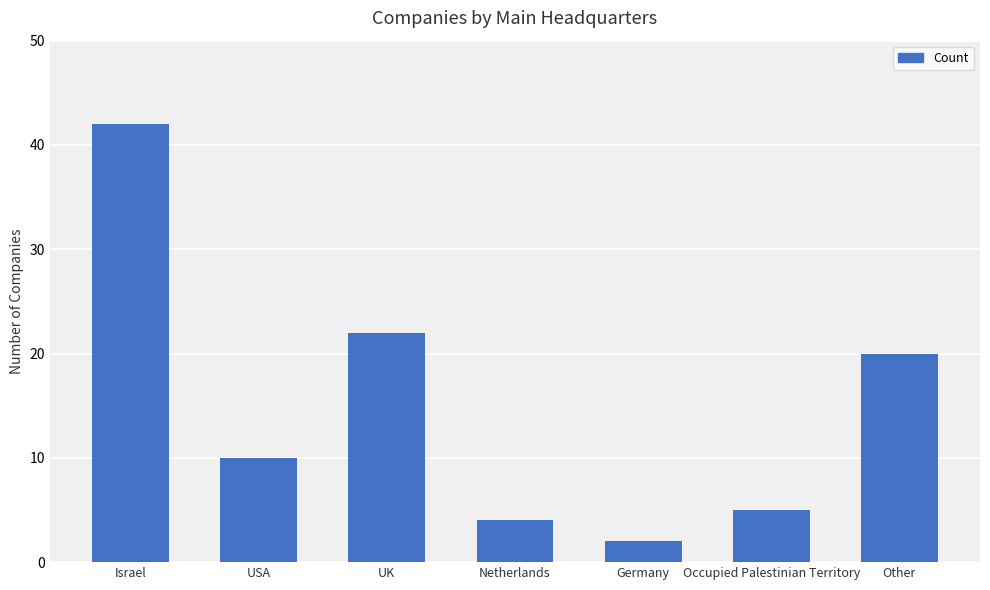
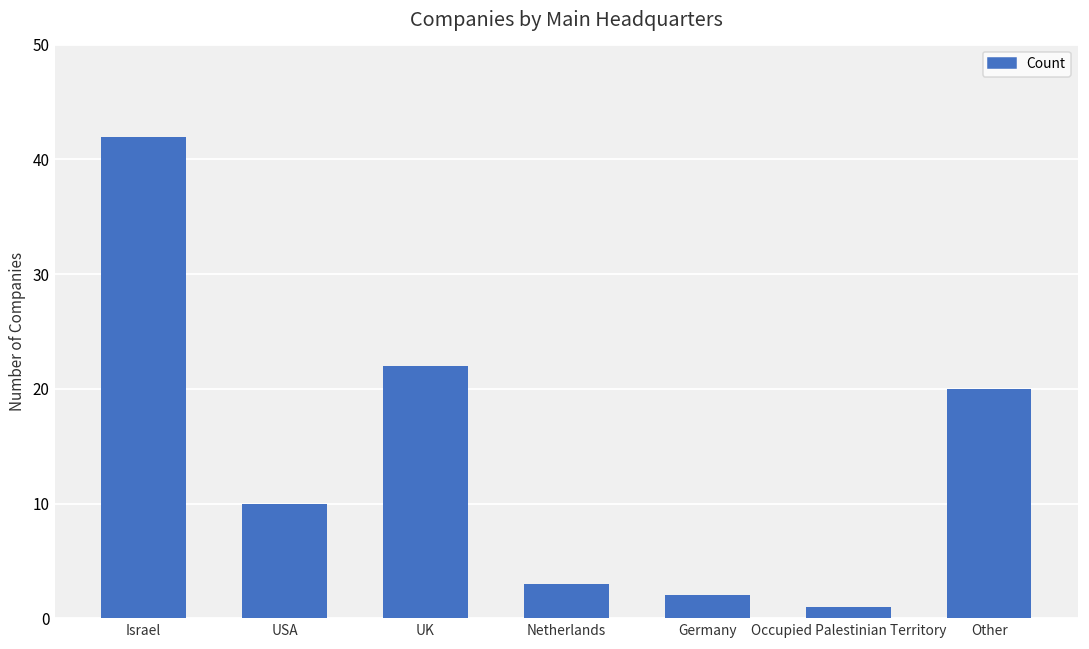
  {
    "Israel": 42,
    "USA": 10,
    "UK": 22,
-   "Netherlands": 4,
+   "Netherlands": 3,
    "Germany": 2,
-   "Occupied Palestinian Territory": 5,
+   "Occupied Palestinian Territory": 1,
    "Other": 20
  }
